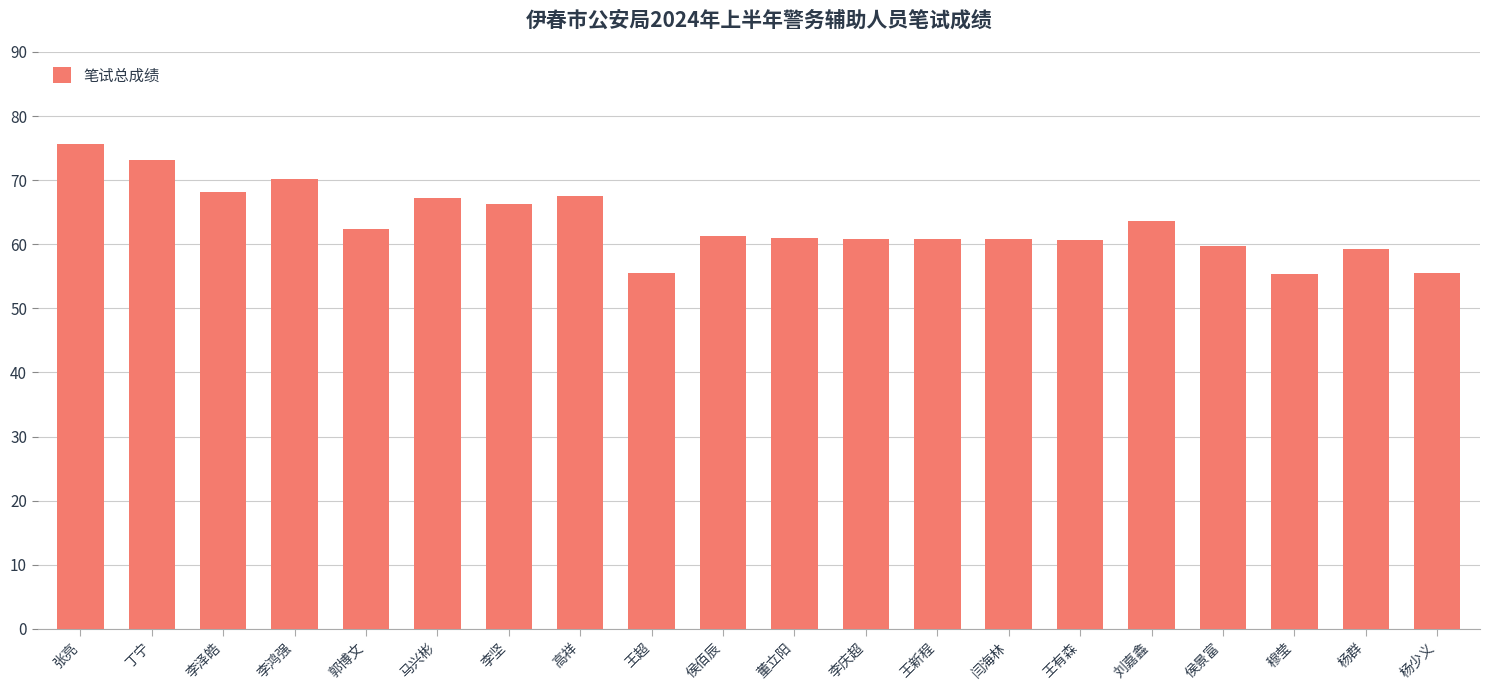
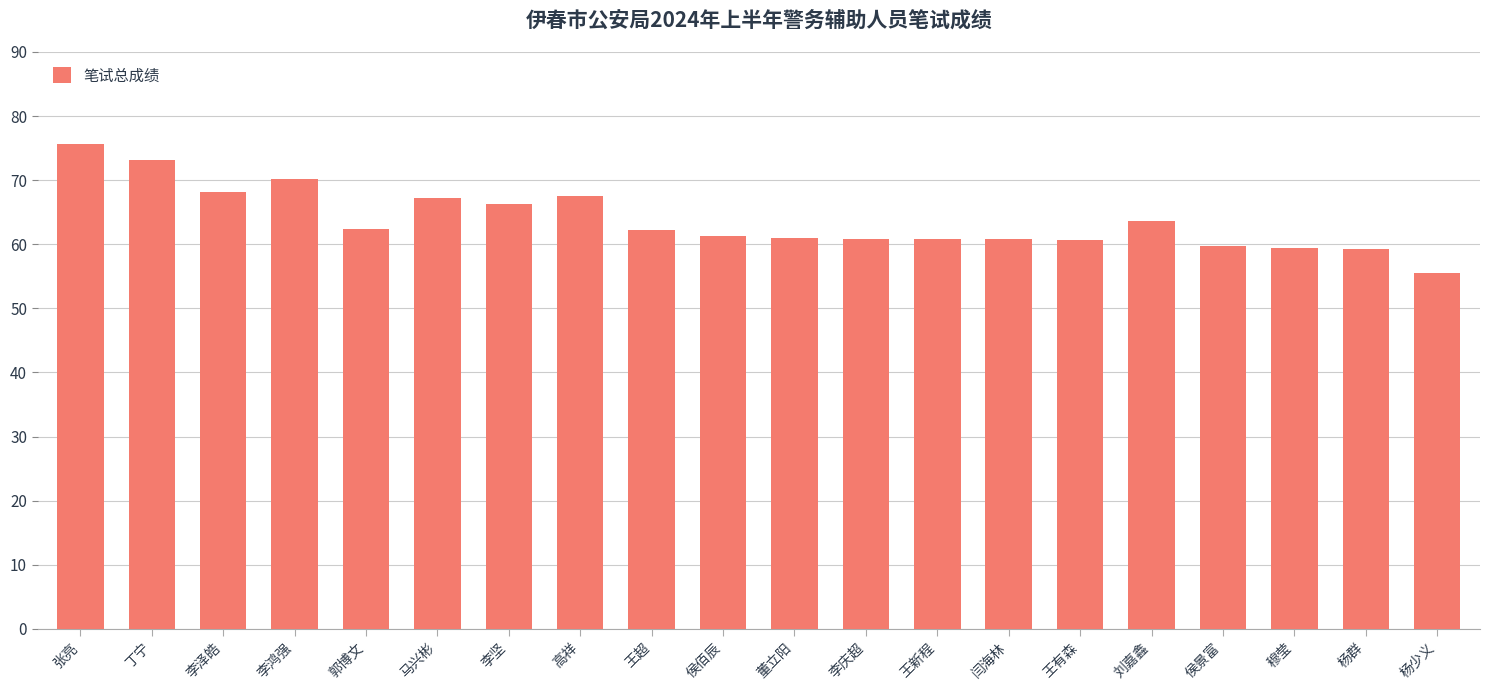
  {
    "张亮": 76,
    "丁宁": 73,
    "李泽皓": 68,
    "李鸿强": 70,
    "郭博文": 62,
    "马兴彬": 67,
    "李坚": 66,
    "高祥": 68,
-   "王超": 56,
+   "王超": 62,
    "侯佰辰": 61,
    "董立阳": 61,
    "李庆超": 61,
    "王新程": 61,
    "闫海林": 61,
    "王有森": 61,
    "刘嘉鑫": 64,
    "侯景富": 60,
-   "穆莹": 55,
+   "穆莹": 59,
    "杨群": 59,
    "杨少义": 56
  }
